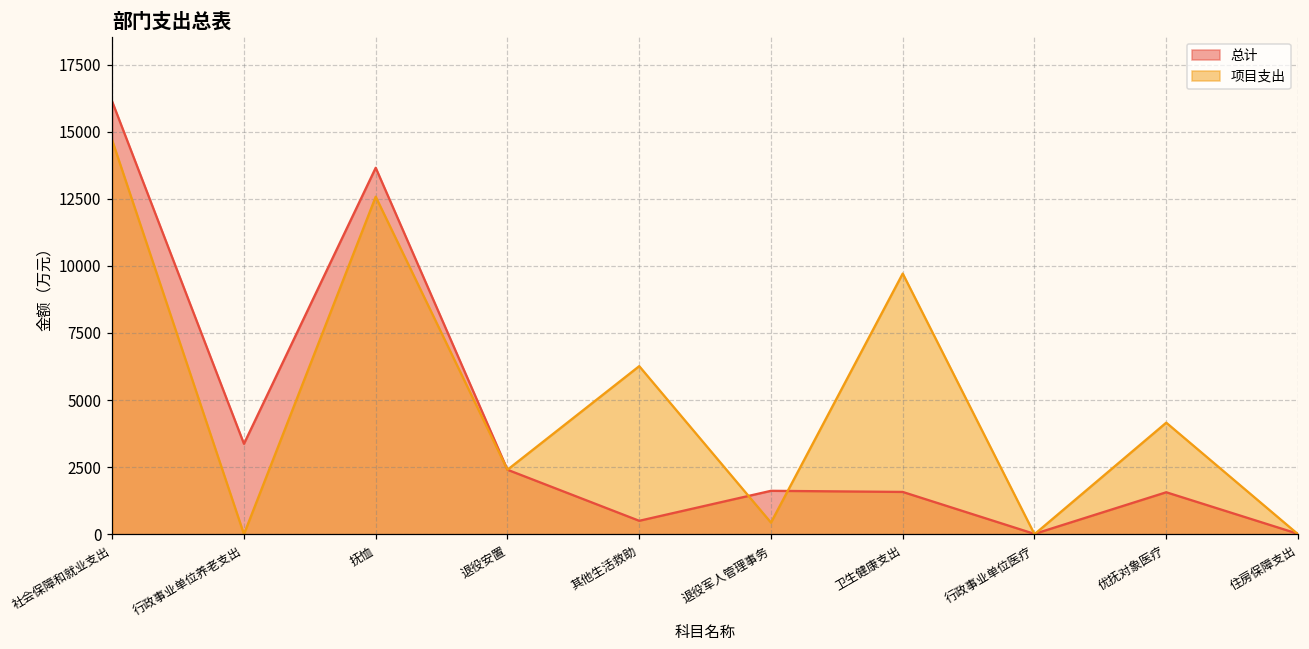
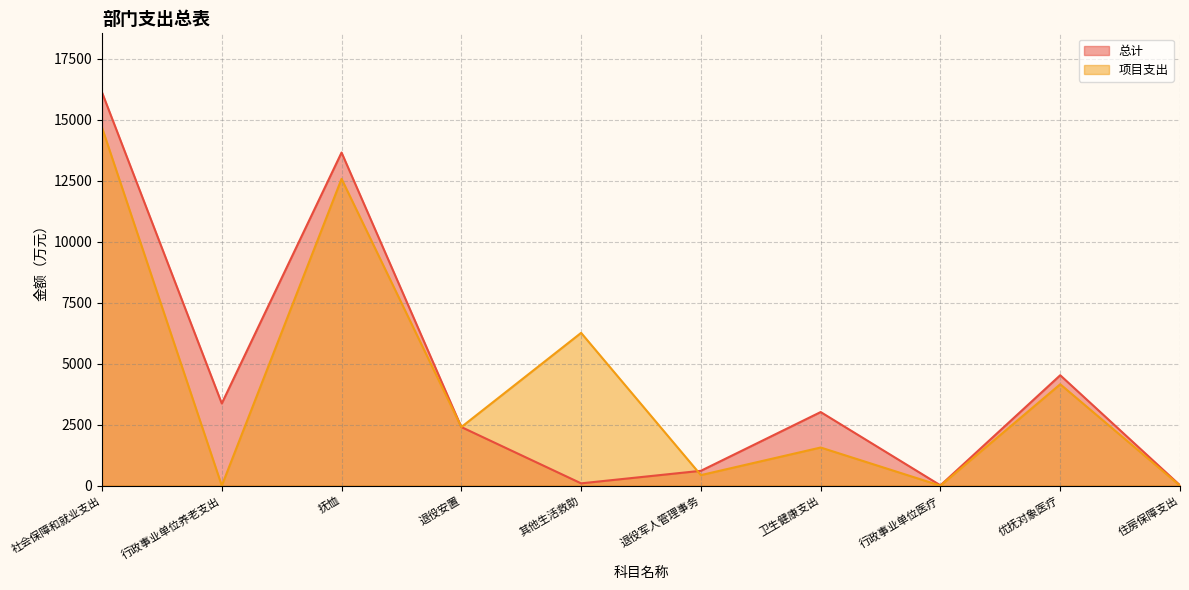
  {
    "总计": {
      "社会保障和就业支出": 16100,
      "行政事业单位养老支出": 3400,
      "抚恤": 13700,
-     "其他生活救助": 500,
-     "退役军人管理事务": 1600,
-     "卫生健康支出": 1600,
-     "优抚对象医疗": 1600
+     "其他生活救助": 100,
+     "退役军人管理事务": 600,
+     "卫生健康支出": 3000,
+     "优抚对象医疗": 4500
    },
    "项目支出": {
      "社会保障和就业支出": 14700,
      "行政事业单位养老支出": 0,
      "抚恤": 12600,
      "其他生活救助": 6300,
      "退役军人管理事务": 400,
-     "卫生健康支出": 9700,
+     "卫生健康支出": 1600,
      "优抚对象医疗": 4200
    }
  }
